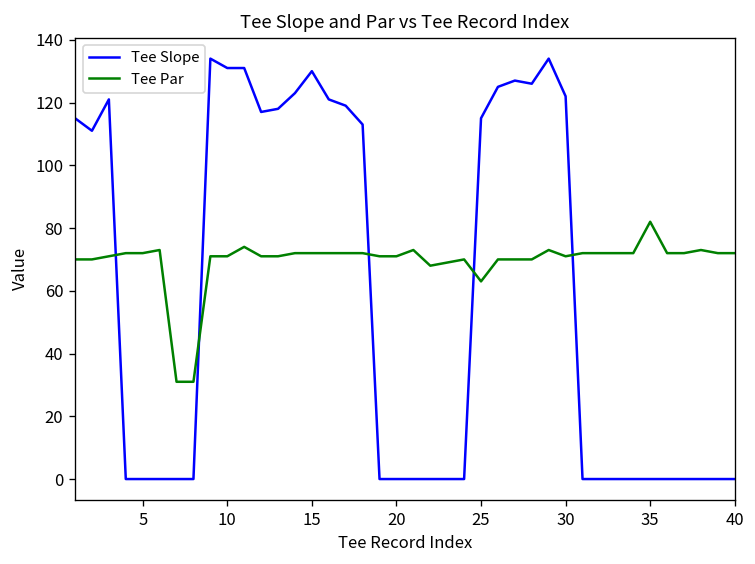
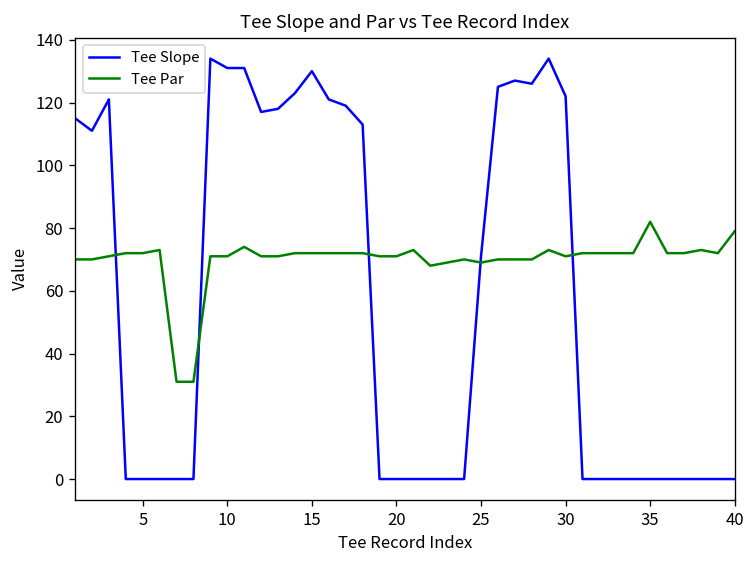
  {
    "Tee Slope": {
      "5": 0,
      "10": 131,
      "15": 130,
      "20": 0,
-     "25": 115,
+     "25": 71,
      "30": 122,
      "35": 0,
      "40": 0
    },
    "Tee Par": {
      "5": 72,
      "10": 71,
      "15": 72,
      "20": 71,
-     "25": 63,
+     "25": 69,
      "30": 71,
      "35": 82,
-     "40": 72
+     "40": 79
    }
  }
